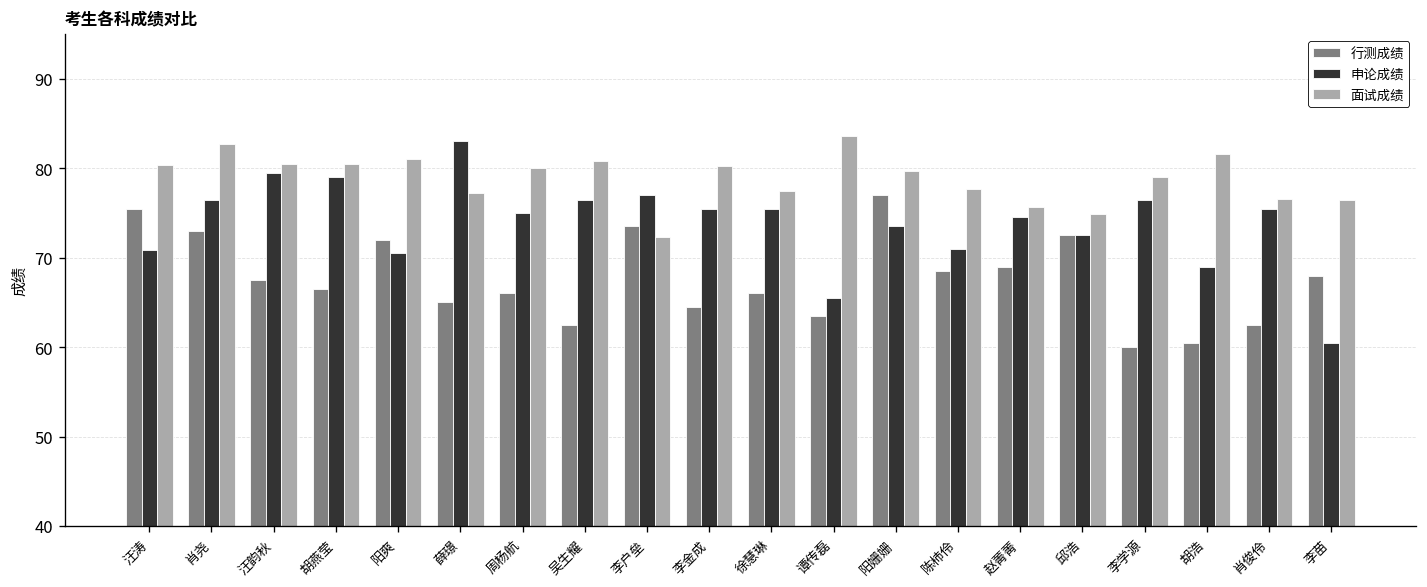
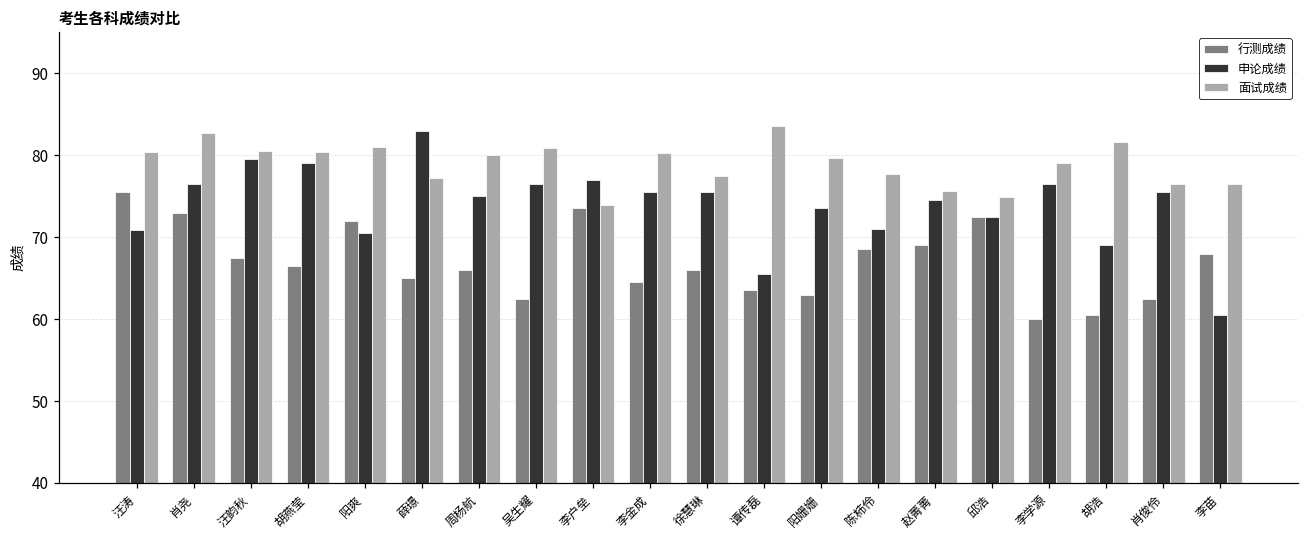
  {
    "行测成绩": {
      "汪涛": 76,
      "肖尧": 73,
      "汪韵秋": 68,
      "胡燕莹": 67,
      "阳爽": 72,
      "薛璟": 65,
      "周杨航": 66,
      "吴生耀": 63,
      "李户垒": 74,
      "李金成": 65,
      "徐慧琳": 66,
      "谭传磊": 64,
-     "阳姗姗": 77,
+     "阳姗姗": 63,
      "陈柿伶": 69,
      "赵菁菁": 69,
      "邱浩": 73,
      "李学源": 60,
      "胡浩": 61,
      "肖俊伶": 63,
      "李苗": 68
    },
    "申论成绩": {
      "汪涛": 71,
      "肖尧": 77,
      "汪韵秋": 80,
      "胡燕莹": 79,
      "阳爽": 71,
      "薛璟": 83,
      "周杨航": 75,
      "吴生耀": 77,
      "李户垒": 77,
      "李金成": 76,
      "徐慧琳": 76,
      "谭传磊": 66,
      "阳姗姗": 74,
      "陈柿伶": 71,
      "赵菁菁": 75,
      "邱浩": 73,
      "李学源": 77,
      "胡浩": 69,
      "肖俊伶": 76,
      "李苗": 61
    },
    "面试成绩": {
      "汪涛": 80,
      "肖尧": 83,
      "汪韵秋": 81,
      "胡燕莹": 80,
      "阳爽": 81,
      "薛璟": 77,
      "周杨航": 80,
      "吴生耀": 81,
-     "李户垒": 72,
+     "李户垒": 74,
      "李金成": 80,
      "徐慧琳": 77,
      "谭传磊": 84,
      "阳姗姗": 80,
      "陈柿伶": 78,
      "赵菁菁": 76,
      "邱浩": 75,
      "李学源": 79,
      "胡浩": 82,
      "肖俊伶": 77,
      "李苗": 76
    }
  }
